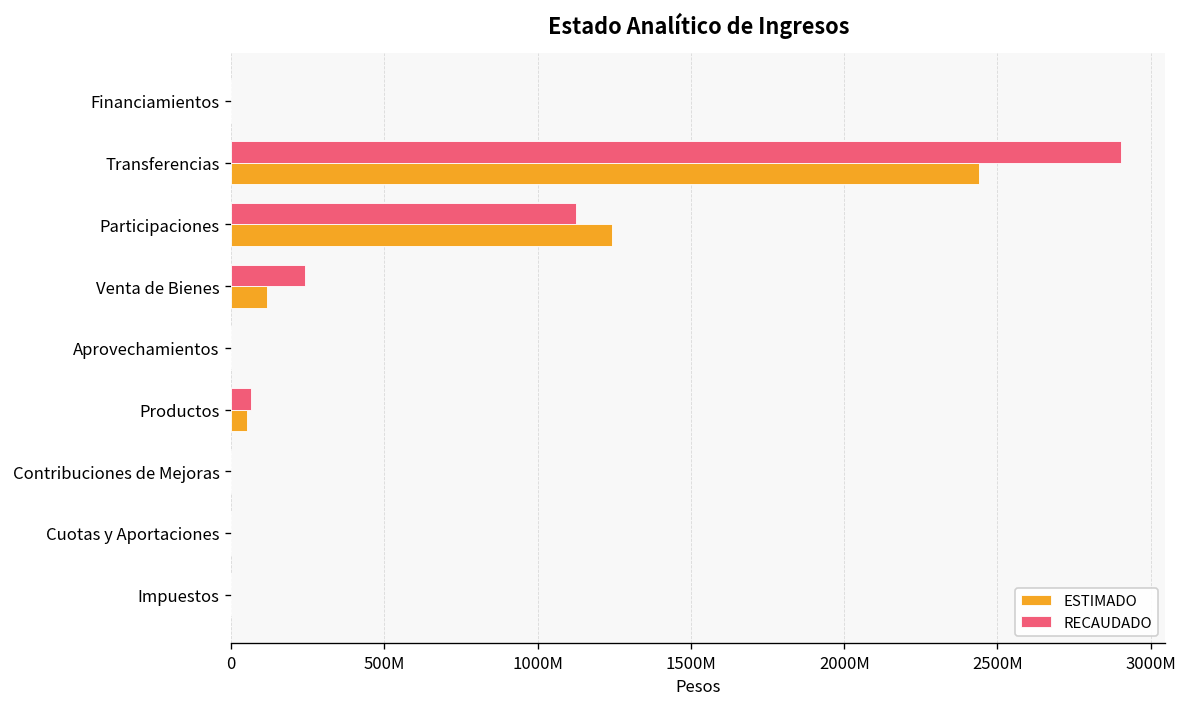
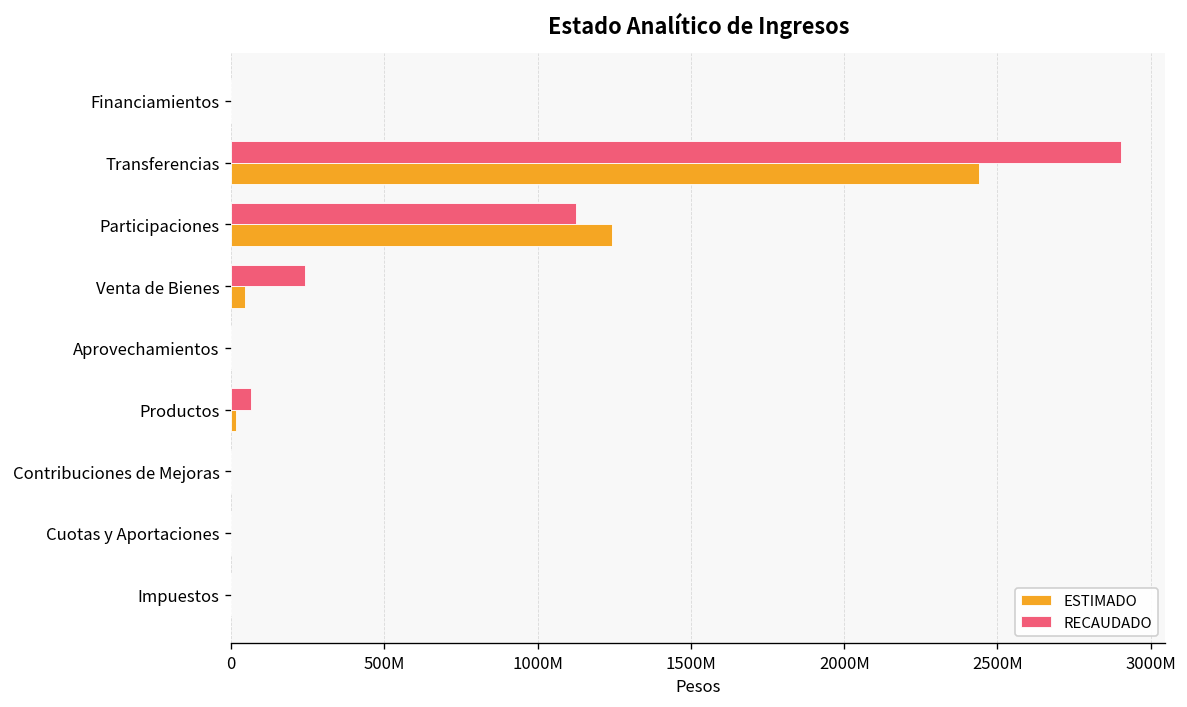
  {
    "ESTIMADO": {
      "Financiamientos": 0,
      "Transferencias": 2440000000,
      "Participaciones": 1240000000,
-     "Venta de Bienes": 120000000,
+     "Venta de Bienes": 50000000,
      "Aprovechamientos": 0,
-     "Productos": 50000000,
+     "Productos": 20000000,
      "Contribuciones de Mejoras": 0,
      "Cuotas y Aportaciones": 0,
      "Impuestos": 0
    },
    "RECAUDADO": {
      "Financiamientos": 0,
      "Transferencias": 2900000000,
      "Participaciones": 1120000000,
      "Venta de Bienes": 240000000,
      "Aprovechamientos": 0,
      "Productos": 60000000,
      "Contribuciones de Mejoras": 0,
      "Cuotas y Aportaciones": 0,
      "Impuestos": 0
    }
  }
